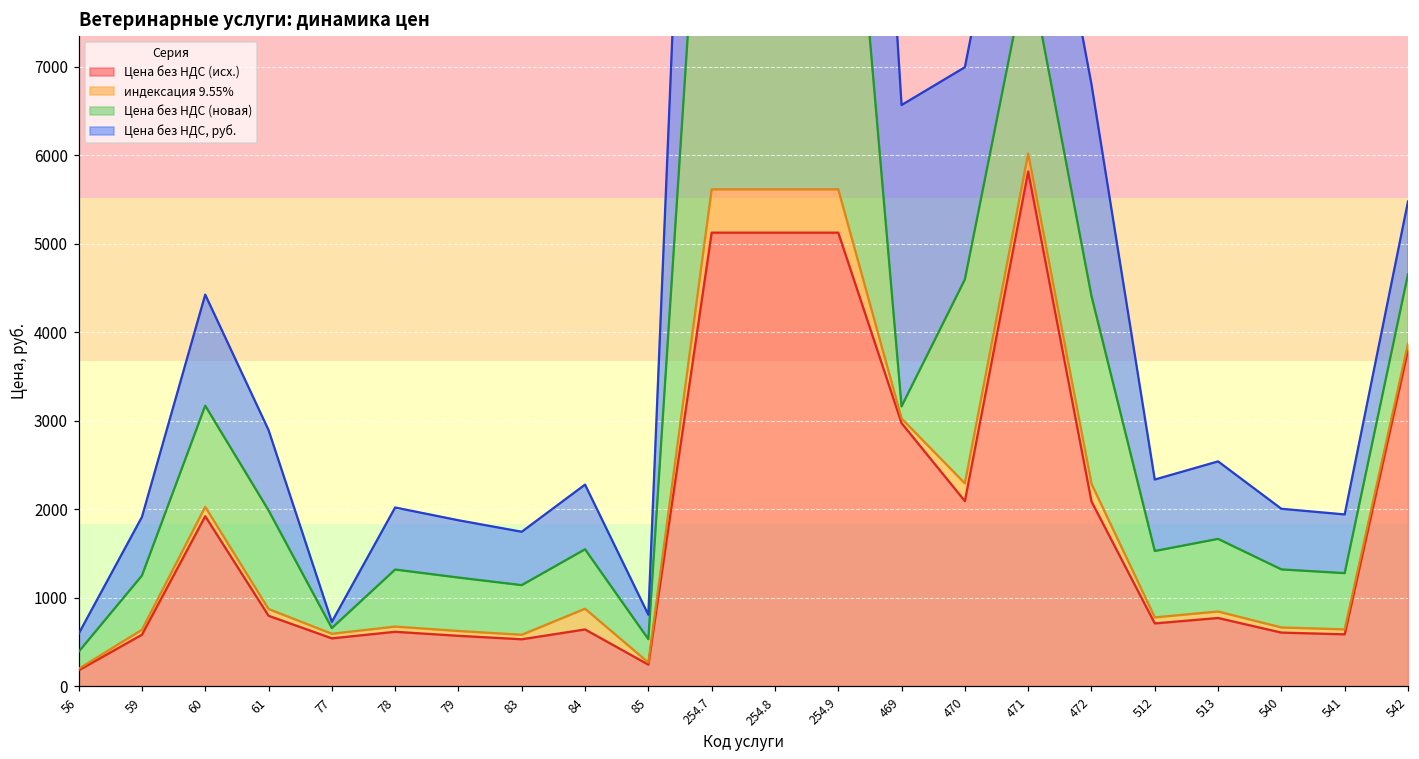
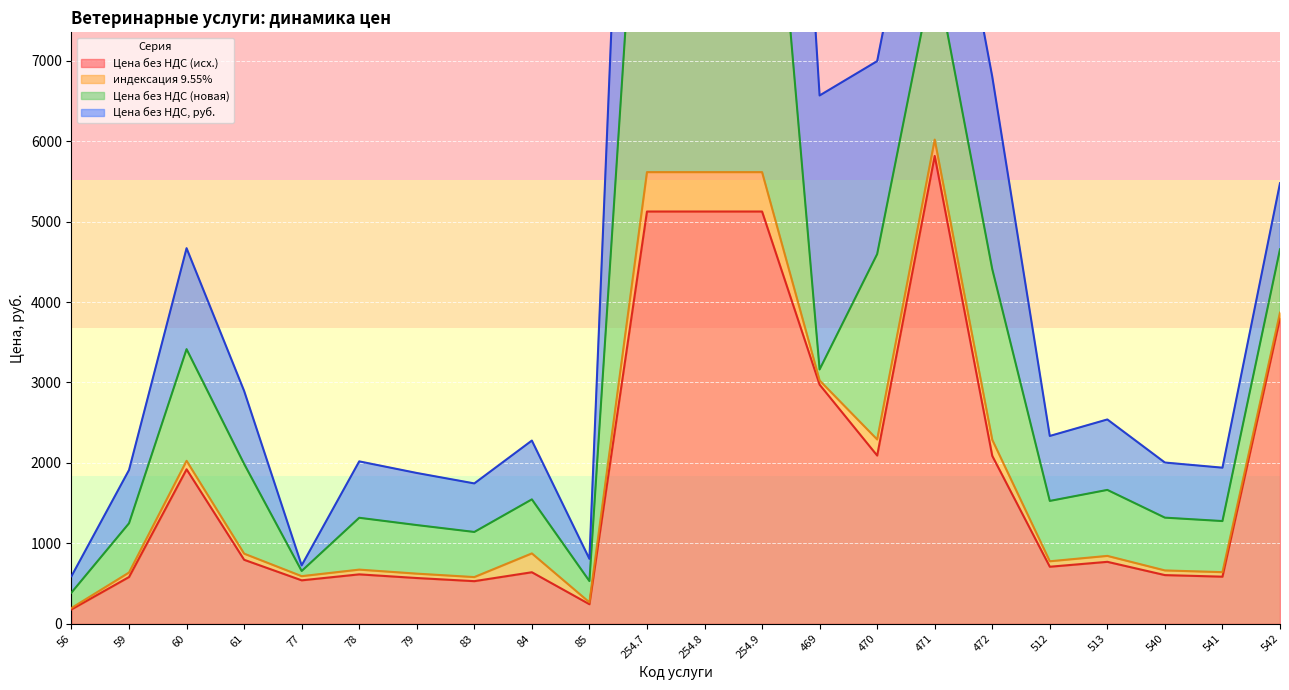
  {
    "Цена без НДС (исх.)": {
      "59": 600,
      "60": 1900,
      "61": 800,
      "77": 500,
      "78": 600,
      "79": 600,
      "83": 500,
      "84": 600,
      "254.7": 5100,
      "254.8": 5100,
      "254.9": 5100,
      "469": 3000,
      "470": 2100,
      "471": 5800,
      "472": 2100,
      "512": 700,
      "513": 800,
      "540": 600,
      "541": 600,
      "542": 3800
    },
    "индексация 9.55%": {
      "59": 100,
      "60": 100,
      "61": 100,
      "77": 100,
      "78": 100,
      "79": 100,
      "83": 100,
      "84": 200,
      "254.7": 500,
      "254.8": 500,
      "254.9": 500,
      "469": 100,
      "470": 200,
      "471": 200,
      "472": 200,
      "512": 100,
      "513": 100,
      "540": 100,
      "541": 100,
      "542": 100
    },
    "Цена без НДС (новая)": {
      "56": 200,
      "59": 600,
-     "60": 1100,
+     "60": 1400,
      "61": 1100,
      "77": 100,
      "78": 600,
      "79": 600,
      "83": 600,
      "84": 700,
      "85": 300,
      "469": 100,
      "470": 2300,
      "472": 2100,
      "512": 800,
      "513": 800,
      "540": 700,
      "541": 600,
      "542": 800
    },
    "Цена без НДС, руб.": {
      "56": 200,
      "59": 700,
      "60": 1300,
      "61": 900,
      "77": 100,
      "78": 700,
      "79": 600,
      "83": 600,
      "84": 700,
      "85": 300,
      "469": 3400,
      "470": 2400,
      "472": 2400,
      "512": 800,
      "513": 900,
      "540": 700,
      "541": 700,
      "542": 800
    }
  }
